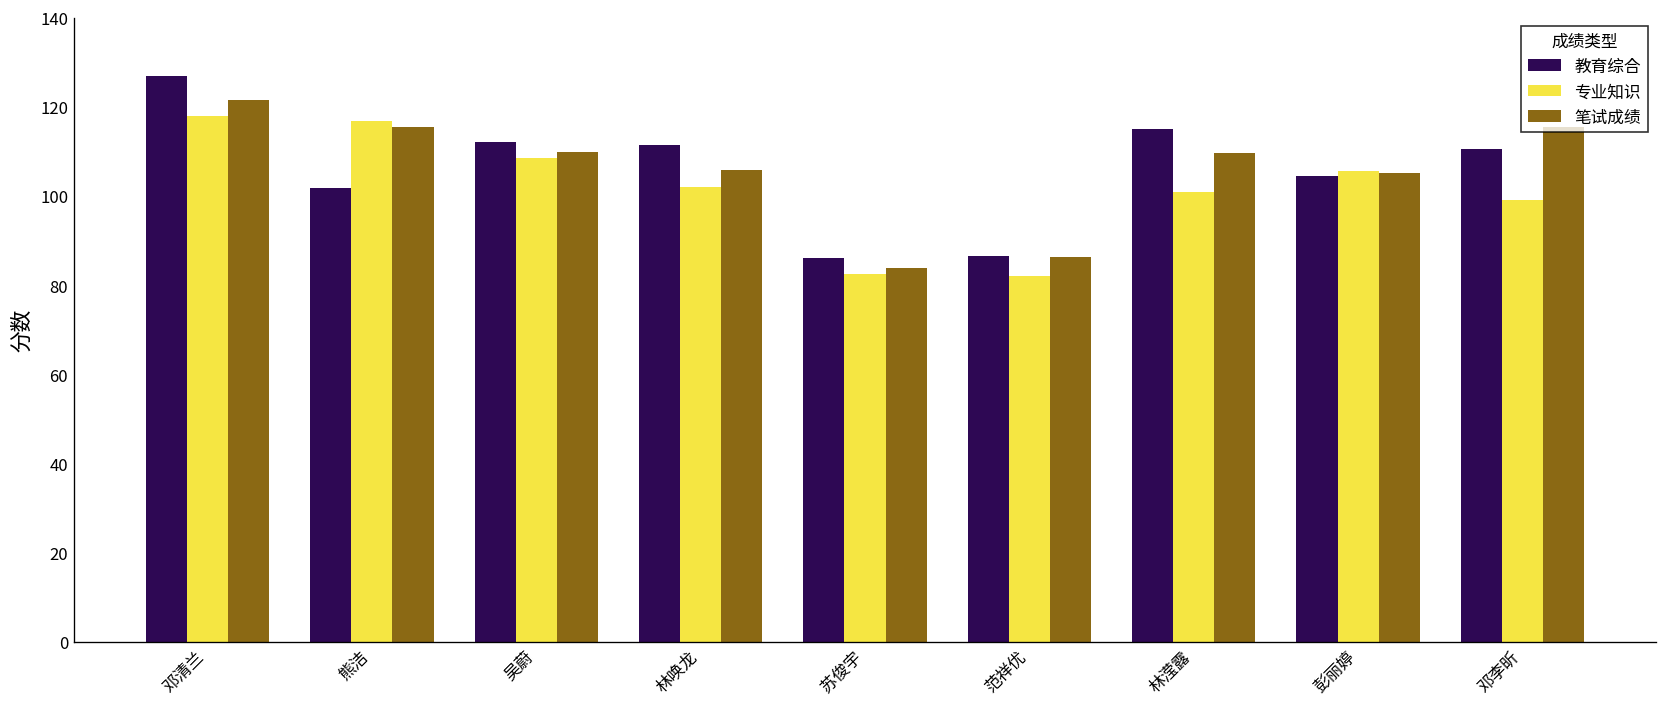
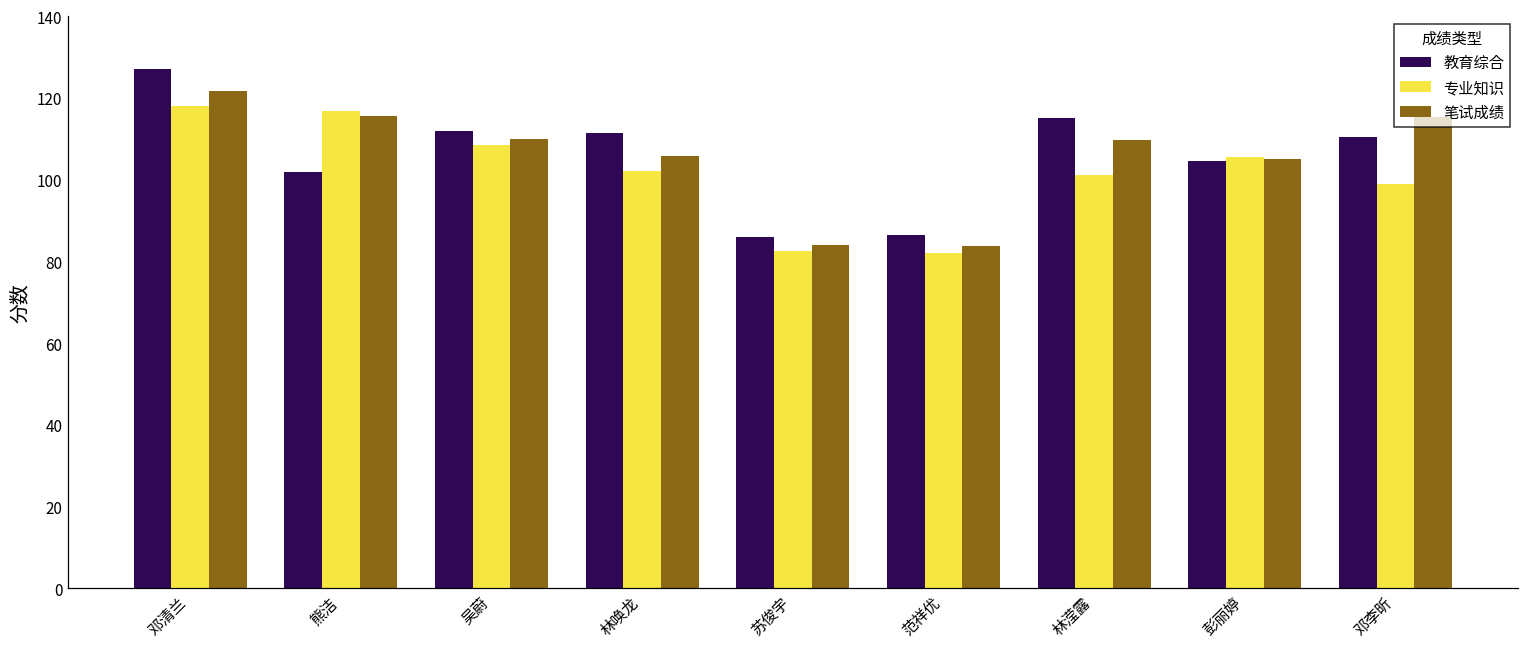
  {
    "教育综合": {
      "邓清兰": 127,
      "熊洁": 102,
      "吴蔚": 112,
      "林唤龙": 112,
      "苏俊宇": 86,
      "范祥优": 87,
      "林滢露": 115,
      "彭丽婷": 105,
      "邓李昕": 111
    },
    "专业知识": {
      "邓清兰": 118,
      "熊洁": 117,
      "吴蔚": 109,
      "林唤龙": 102,
      "苏俊宇": 83,
      "范祥优": 82,
      "林滢露": 101,
      "彭丽婷": 106,
      "邓李昕": 99
    },
    "笔试成绩": {
      "邓清兰": 122,
      "熊洁": 116,
      "吴蔚": 110,
      "林唤龙": 106,
      "苏俊宇": 84,
-     "范祥优": 86,
+     "范祥优": 84,
      "林滢露": 110,
      "彭丽婷": 105
    }
  }
